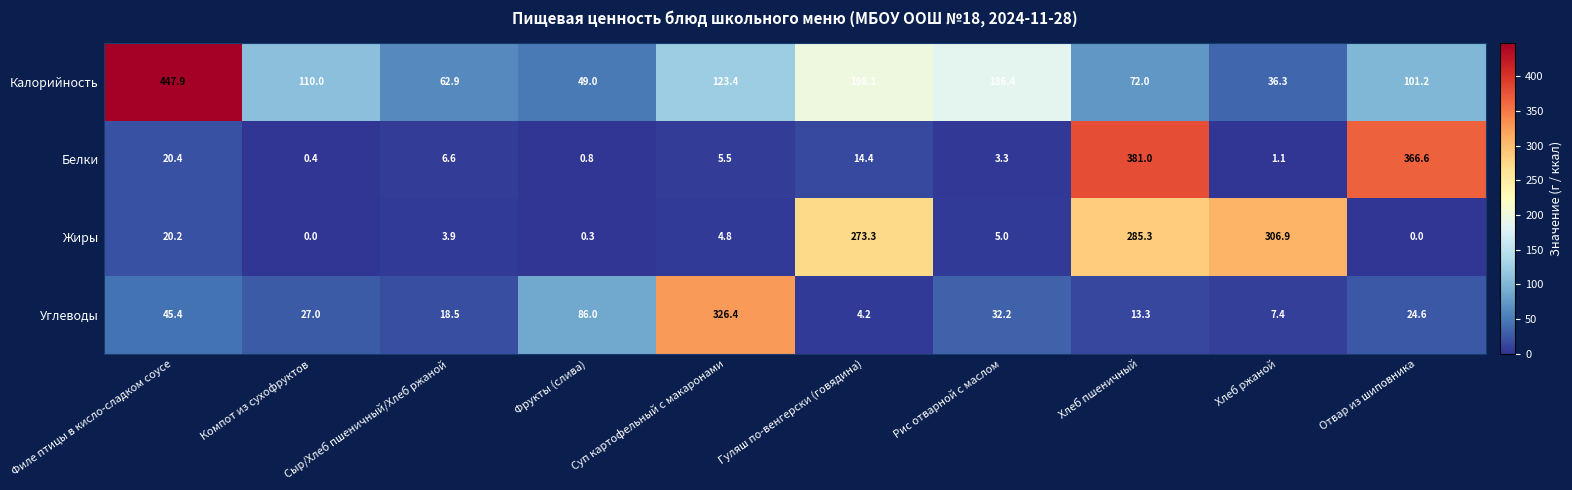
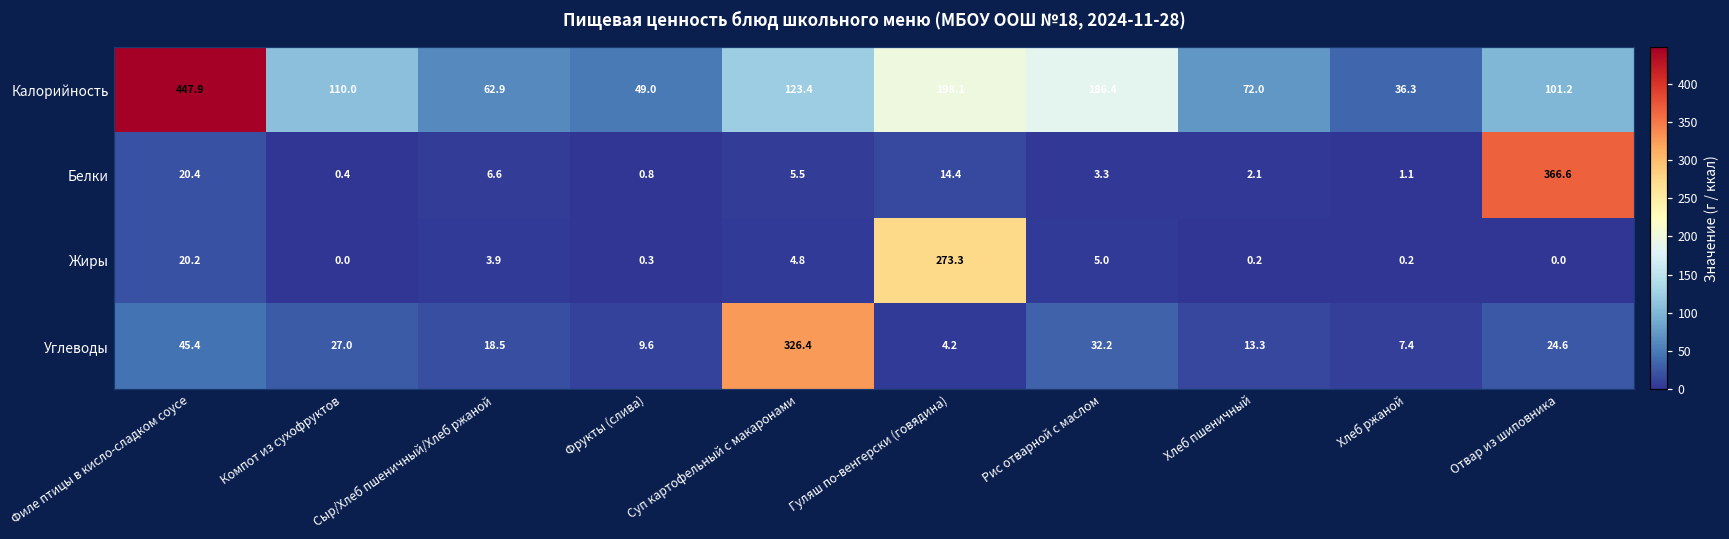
  {
    "Калорийность": {
      "Филе птицы в кисло-сладком соусе": 447.9,
      "Компот из сухофруктов": 110.0,
      "Сыр/Хлеб пшеничный/Хлеб ржаной": 62.9,
      "Фрукты (слива)": 49.0,
      "Суп картофельный с макаронами": 123.4,
      "Хлеб пшеничный": 72.0,
      "Хлеб ржаной": 36.3,
      "Отвар из шиповника": 101.2
    },
    "Белки": {
      "Филе птицы в кисло-сладком соусе": 20.4,
      "Компот из сухофруктов": 0.4,
      "Сыр/Хлеб пшеничный/Хлеб ржаной": 6.6,
      "Фрукты (слива)": 0.8,
      "Суп картофельный с макаронами": 5.5,
      "Гуляш по-венгерски (говядина)": 14.4,
      "Рис отварной с маслом": 3.3,
-     "Хлеб пшеничный": 381.0,
+     "Хлеб пшеничный": 2.1,
      "Хлеб ржаной": 1.1,
      "Отвар из шиповника": 366.6
    },
    "Жиры": {
      "Филе птицы в кисло-сладком соусе": 20.2,
      "Компот из сухофруктов": 0.0,
      "Сыр/Хлеб пшеничный/Хлеб ржаной": 3.9,
      "Фрукты (слива)": 0.3,
      "Суп картофельный с макаронами": 4.8,
      "Гуляш по-венгерски (говядина)": 273.3,
      "Рис отварной с маслом": 5.0,
-     "Хлеб пшеничный": 285.3,
-     "Хлеб ржаной": 306.9,
+     "Хлеб пшеничный": 0.2,
+     "Хлеб ржаной": 0.2,
      "Отвар из шиповника": 0.0
    },
    "Углеводы": {
      "Филе птицы в кисло-сладком соусе": 45.4,
      "Компот из сухофруктов": 27.0,
      "Сыр/Хлеб пшеничный/Хлеб ржаной": 18.5,
-     "Фрукты (слива)": 86.0,
+     "Фрукты (слива)": 9.6,
      "Суп картофельный с макаронами": 326.4,
      "Гуляш по-венгерски (говядина)": 4.2,
      "Рис отварной с маслом": 32.2,
      "Хлеб пшеничный": 13.3,
      "Хлеб ржаной": 7.4,
      "Отвар из шиповника": 24.6
    }
  }
